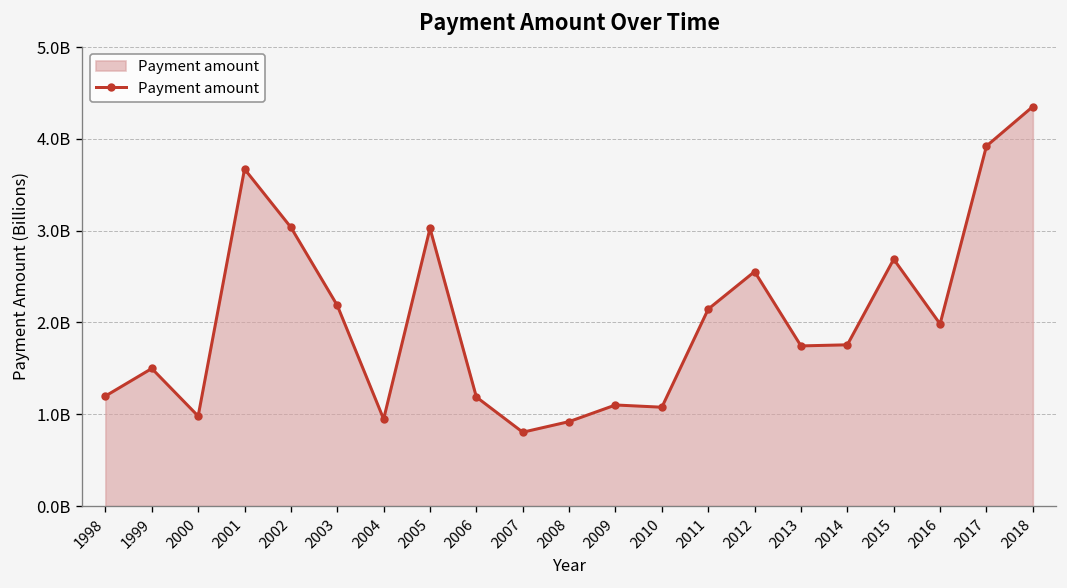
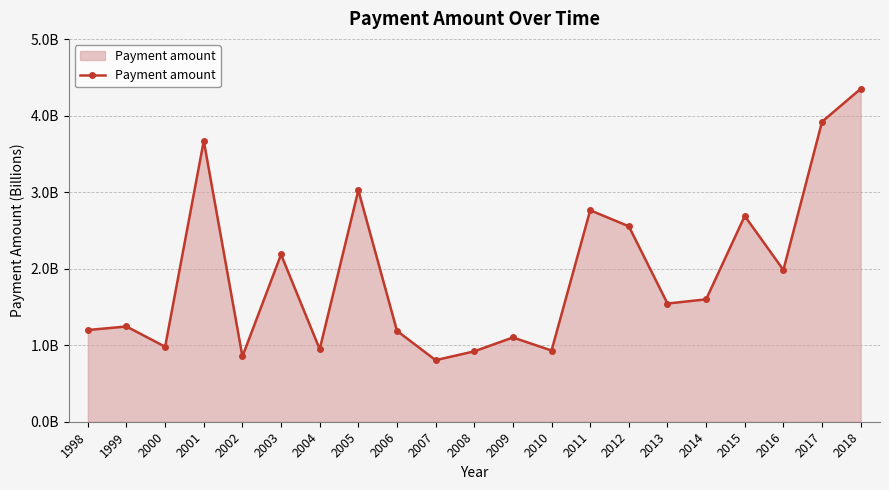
  {
    "1998": 1200000000,
-   "1999": 1500000000,
+   "1999": 1200000000,
    "2000": 1000000000,
    "2001": 3700000000,
-   "2002": 3000000000,
+   "2002": 900000000,
    "2003": 2200000000,
    "2004": 900000000,
    "2005": 3000000000,
    "2006": 1200000000,
    "2007": 800000000,
    "2008": 900000000,
    "2009": 1100000000,
-   "2010": 1100000000,
-   "2011": 2100000000,
+   "2010": 900000000,
+   "2011": 2800000000,
    "2012": 2600000000,
-   "2013": 1700000000,
-   "2014": 1800000000,
+   "2013": 1500000000,
+   "2014": 1600000000,
    "2015": 2700000000,
    "2016": 2000000000,
    "2017": 3900000000,
    "2018": 4400000000
  }
